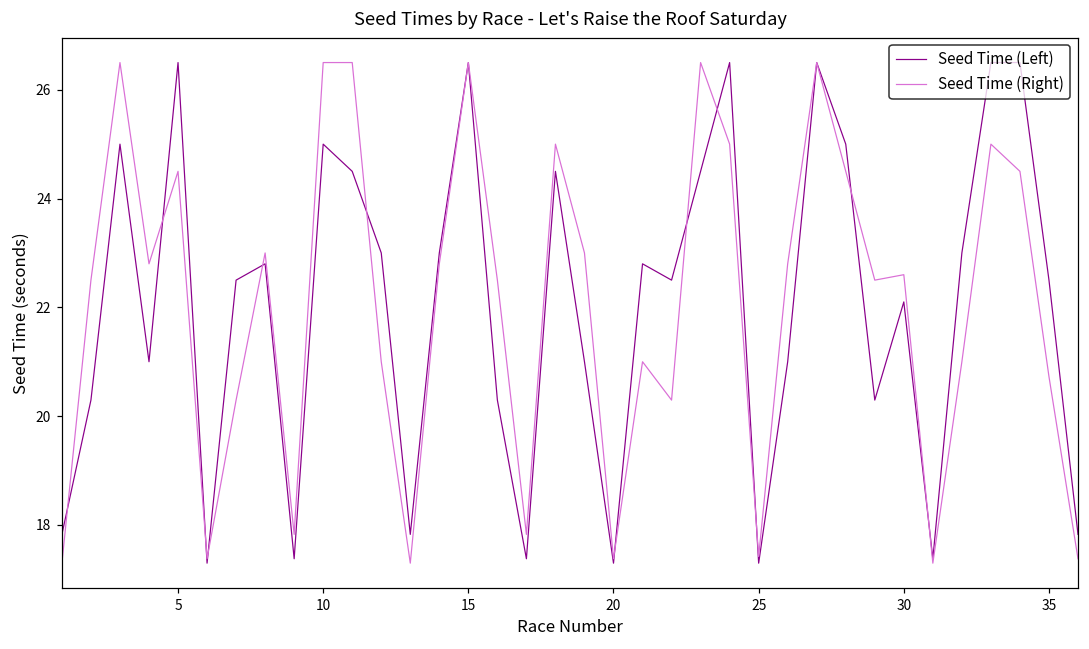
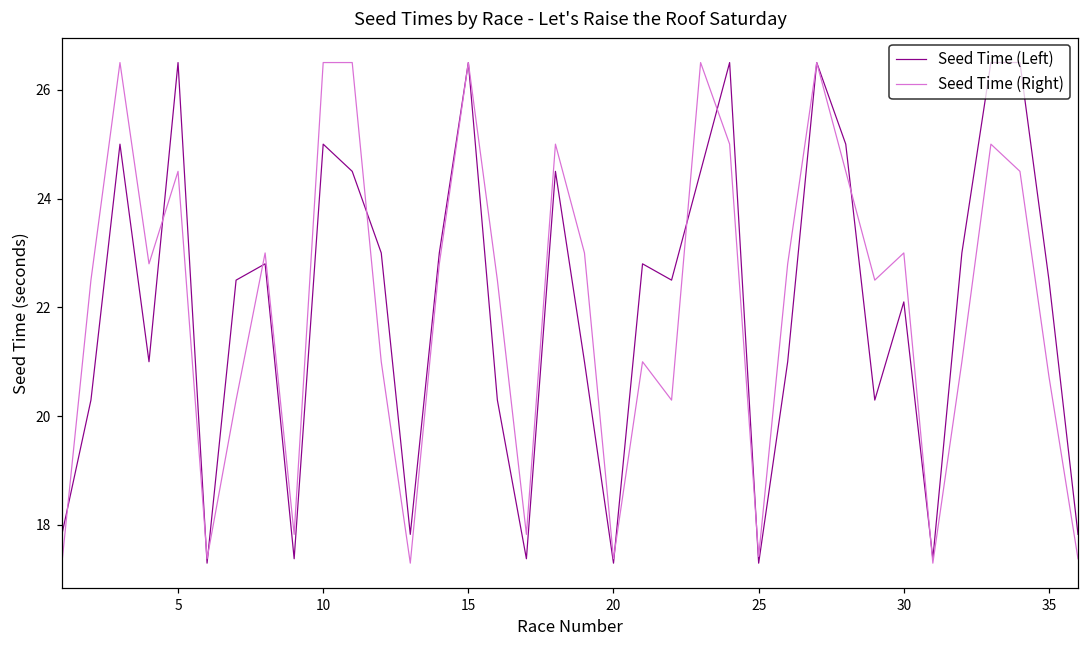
  {
    "Seed Time (Left)": {
      "5": 26.5,
      "10": 25.0,
      "20": 17.3,
      "25": 17.3,
      "30": 22.1,
      "35": 22.5
    },
    "Seed Time (Right)": {
      "5": 24.5,
      "10": 26.5,
      "20": 17.4,
      "25": 17.4,
-     "30": 22.6,
+     "30": 23.0,
      "35": 20.7
    }
  }
